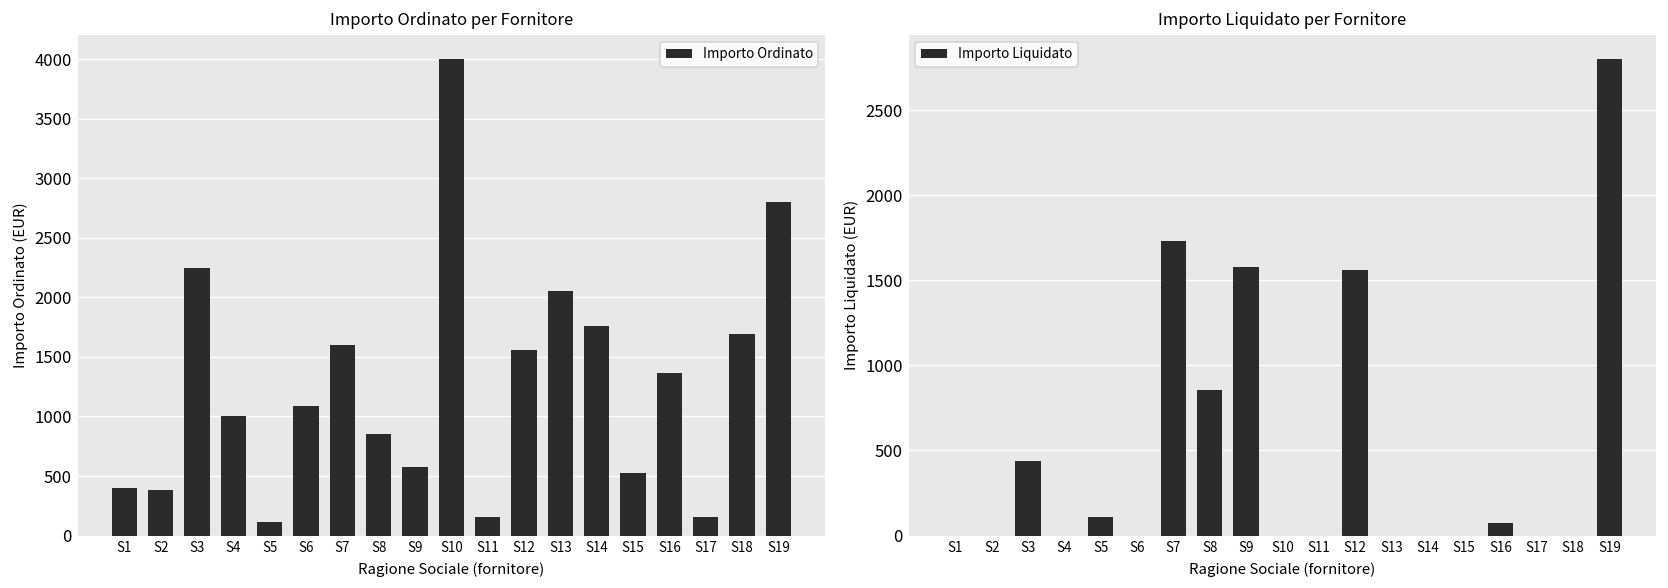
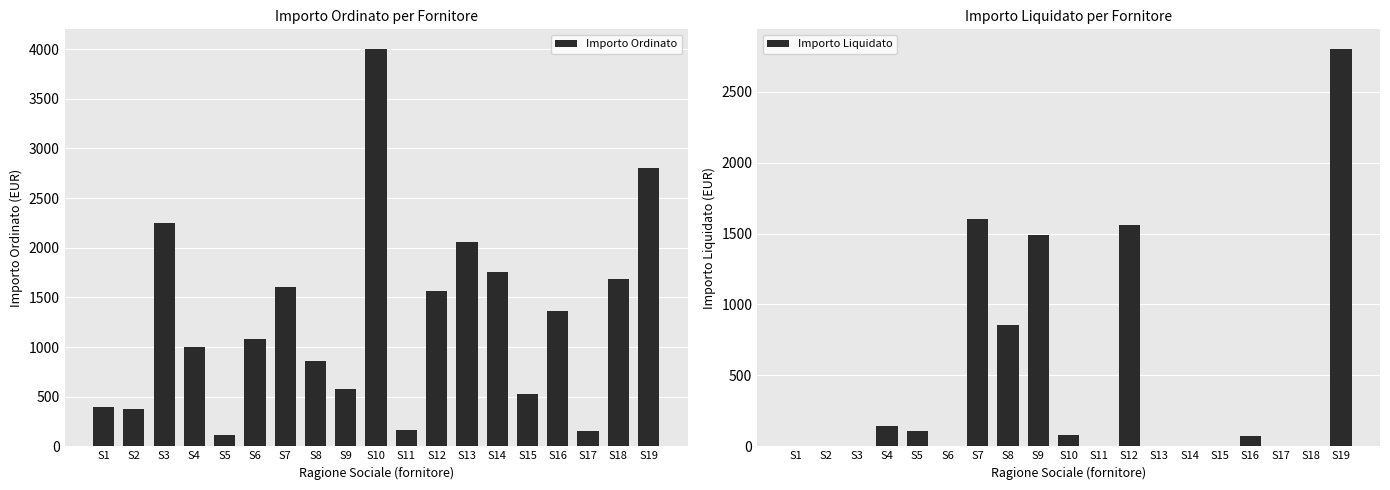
  {
    "Importo Ordinato per Fornitore": {
      "S1": 400,
      "S2": 400,
      "S3": 2200,
      "S4": 1000,
      "S5": 100,
      "S6": 1100,
      "S7": 1600,
      "S8": 900,
      "S9": 600,
      "S10": 4000,
      "S11": 200,
      "S12": 1600,
      "S13": 2100,
      "S14": 1800,
      "S15": 500,
      "S16": 1400,
      "S17": 200,
      "S18": 1700,
      "S19": 2800
    },
    "Importo Liquidato per Fornitore": {
      "S1": 0,
      "S2": 0,
-     "S3": 440,
-     "S4": 0,
+     "S3": 0,
+     "S4": 150,
      "S5": 110,
      "S6": 0,
-     "S7": 1730,
+     "S7": 1600,
      "S8": 860,
-     "S9": 1580,
-     "S10": 0,
+     "S9": 1490,
+     "S10": 80,
      "S11": 0,
      "S12": 1560,
      "S13": 0,
      "S14": 0,
      "S15": 0,
      "S16": 70,
      "S17": 0,
      "S18": 0,
      "S19": 2800
    }
  }
